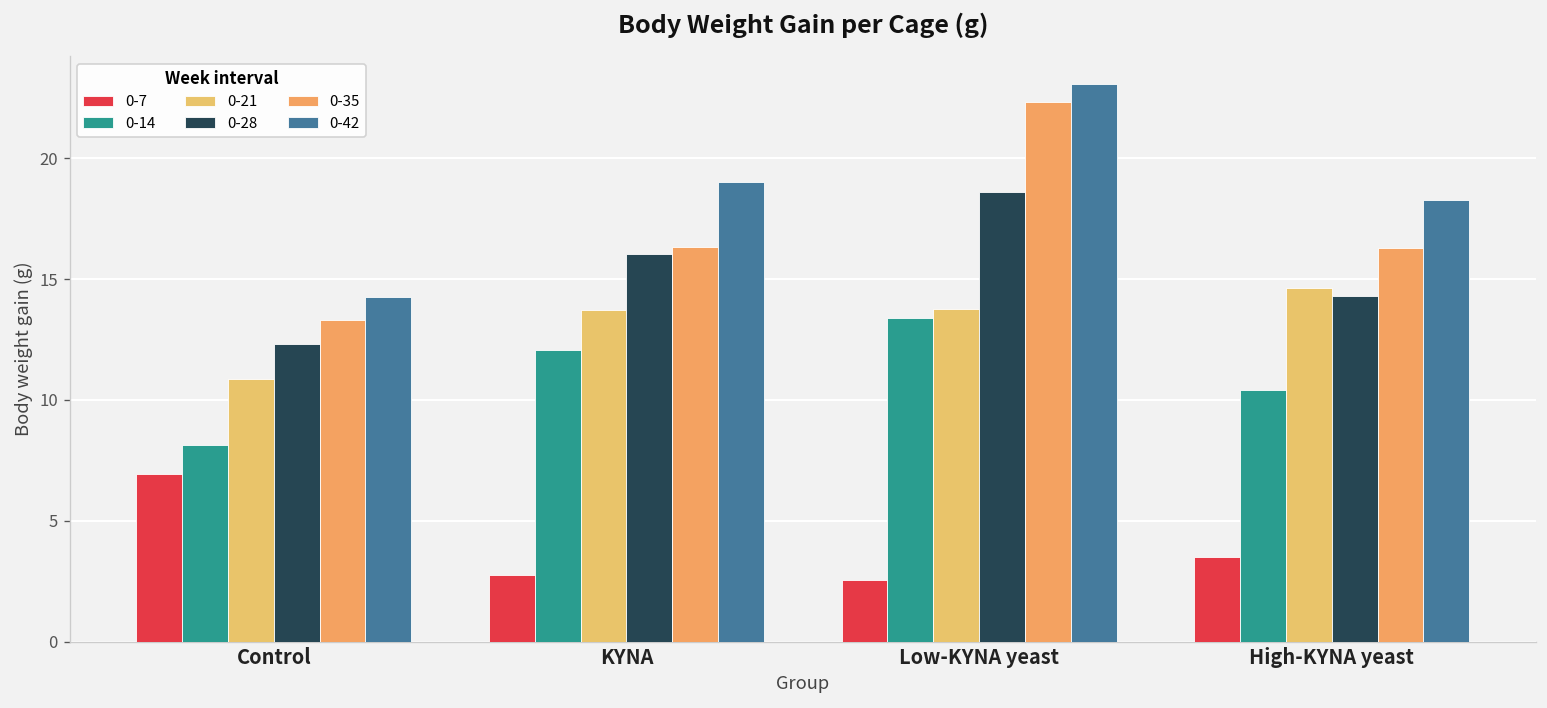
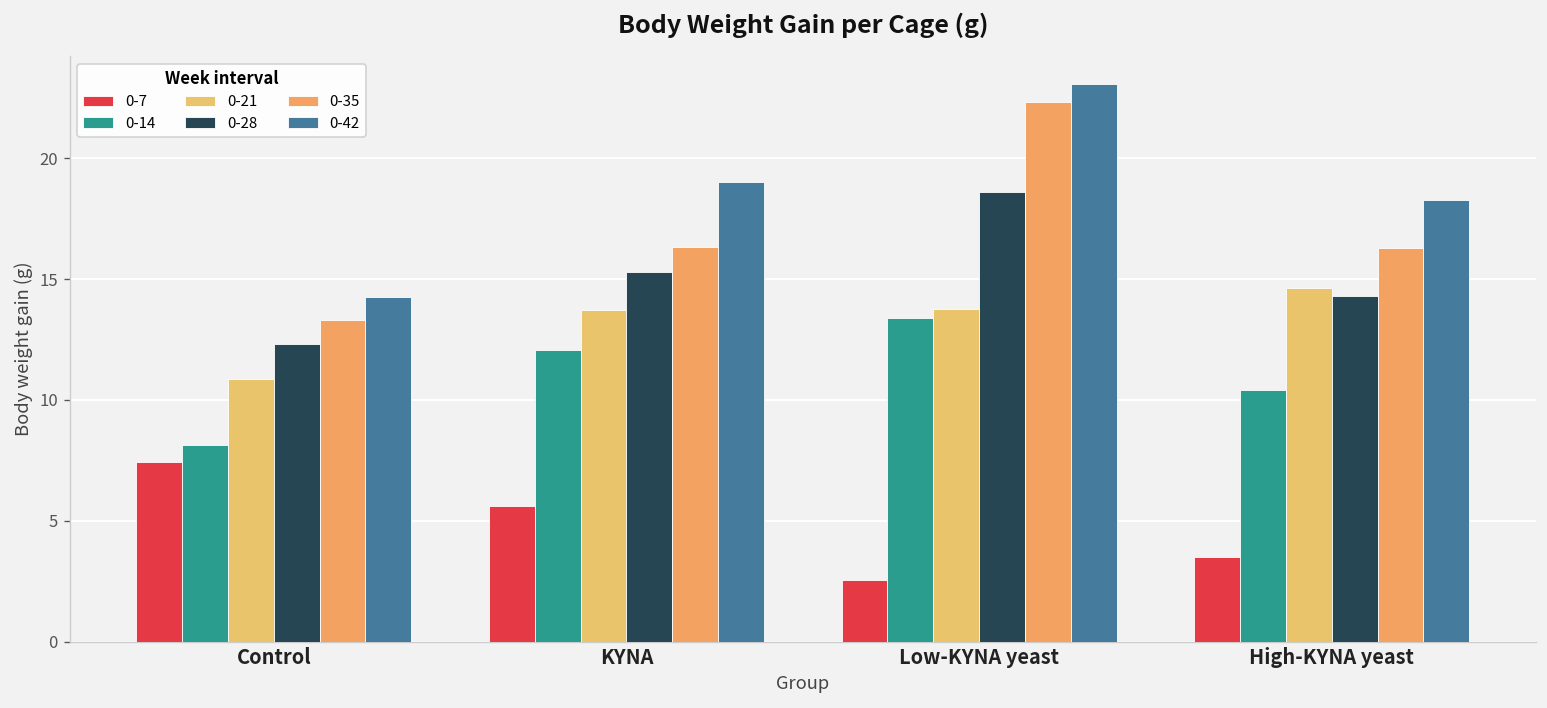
  {
    "0-7": {
-     "Control": 6.9,
-     "KYNA": 2.8,
+     "Control": 7.4,
+     "KYNA": 5.6,
      "Low-KYNA yeast": 2.5,
      "High-KYNA yeast": 3.5
    },
    "0-28": {
      "Control": 12.3,
-     "KYNA": 16.1,
+     "KYNA": 15.3,
      "Low-KYNA yeast": 18.6,
      "High-KYNA yeast": 14.3
    }
  }
